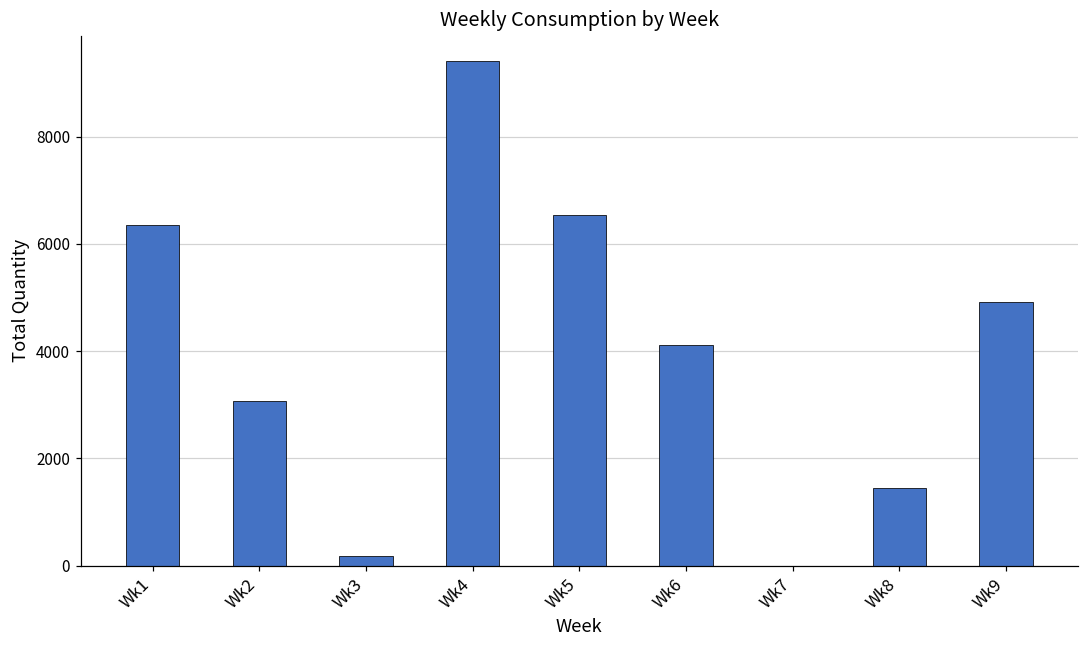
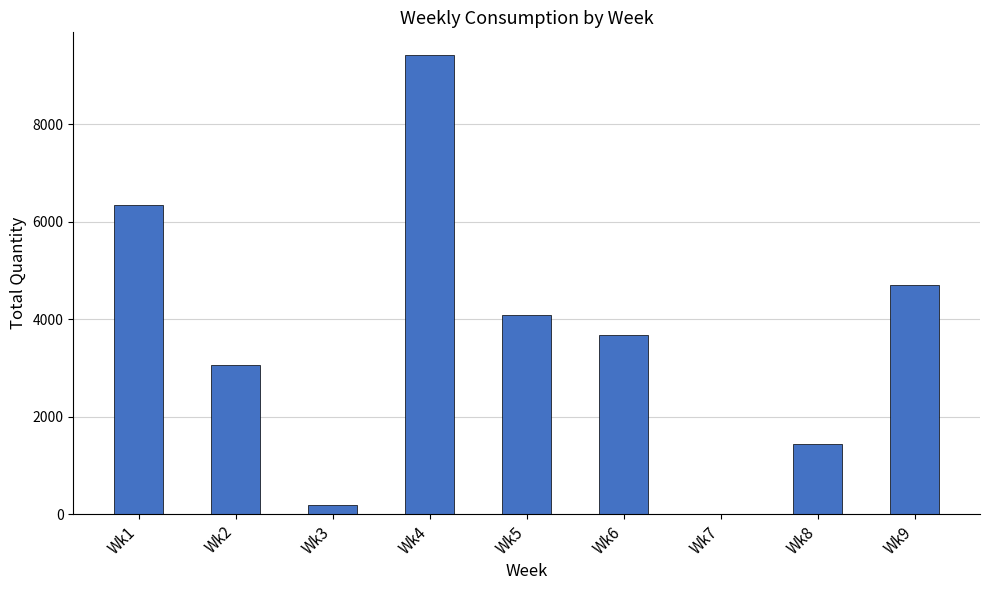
  {
    "Wk1": 6300,
    "Wk2": 3100,
    "Wk3": 200,
    "Wk4": 9400,
-   "Wk5": 6500,
-   "Wk6": 4100,
+   "Wk5": 4100,
+   "Wk6": 3700,
    "Wk7": 0,
    "Wk8": 1400,
-   "Wk9": 4900
+   "Wk9": 4700
  }
